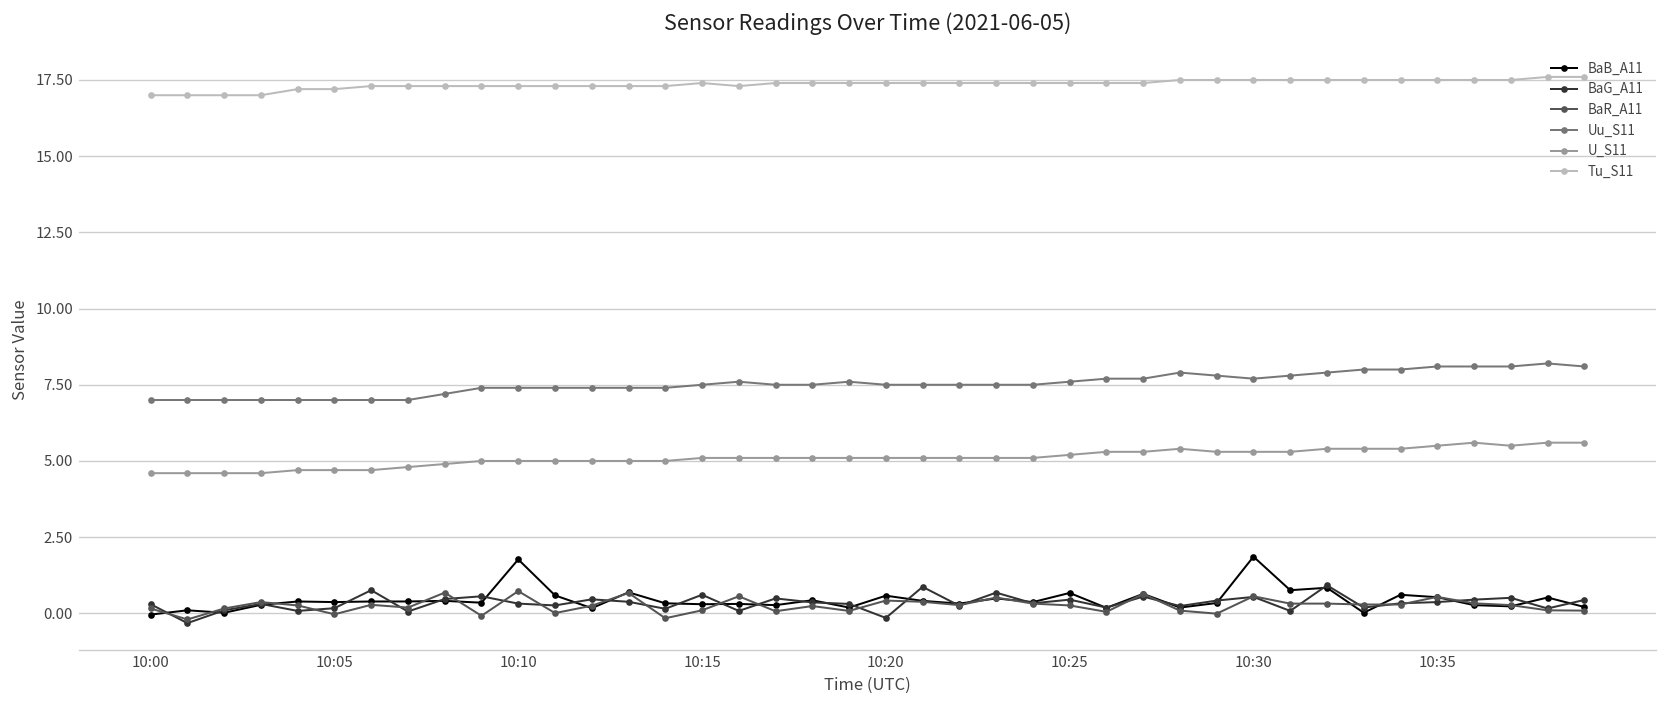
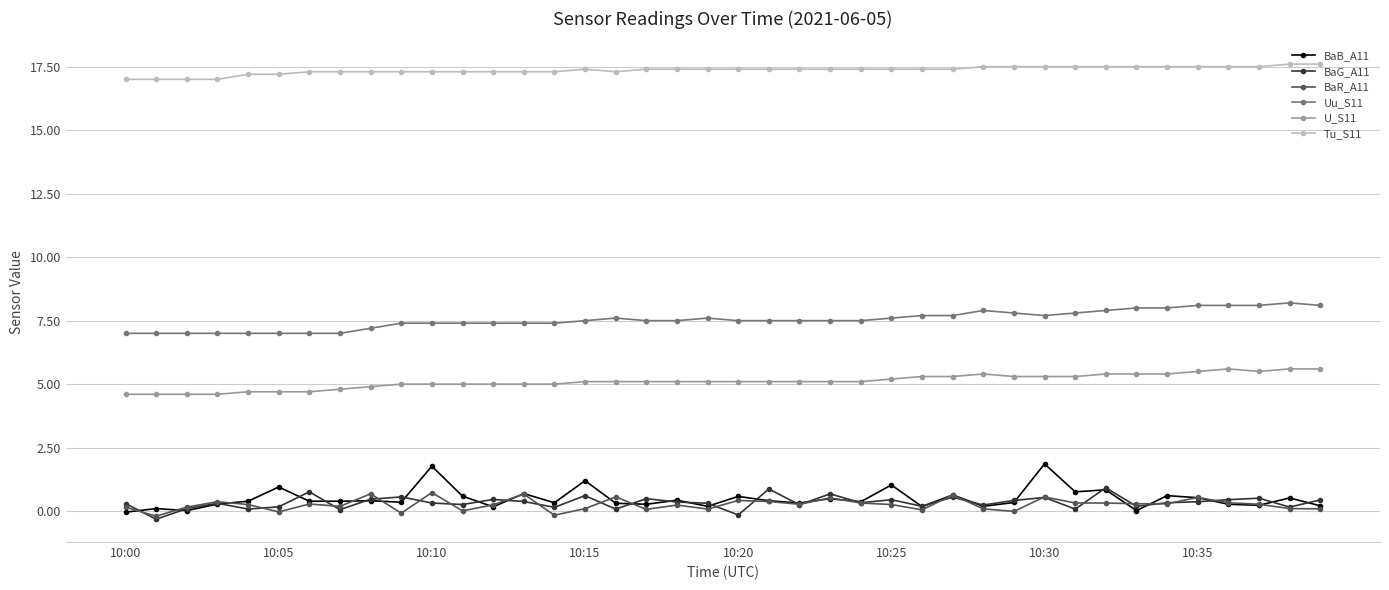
  {
    "BaB_A11": {
      "10:00": 0.0,
-     "10:05": 0.4,
+     "10:05": 1.0,
      "10:10": 1.8,
-     "10:15": 0.3,
+     "10:15": 1.2,
      "10:20": 0.6,
-     "10:25": 0.7,
+     "10:25": 1.0,
      "10:30": 1.9
    }
  }
